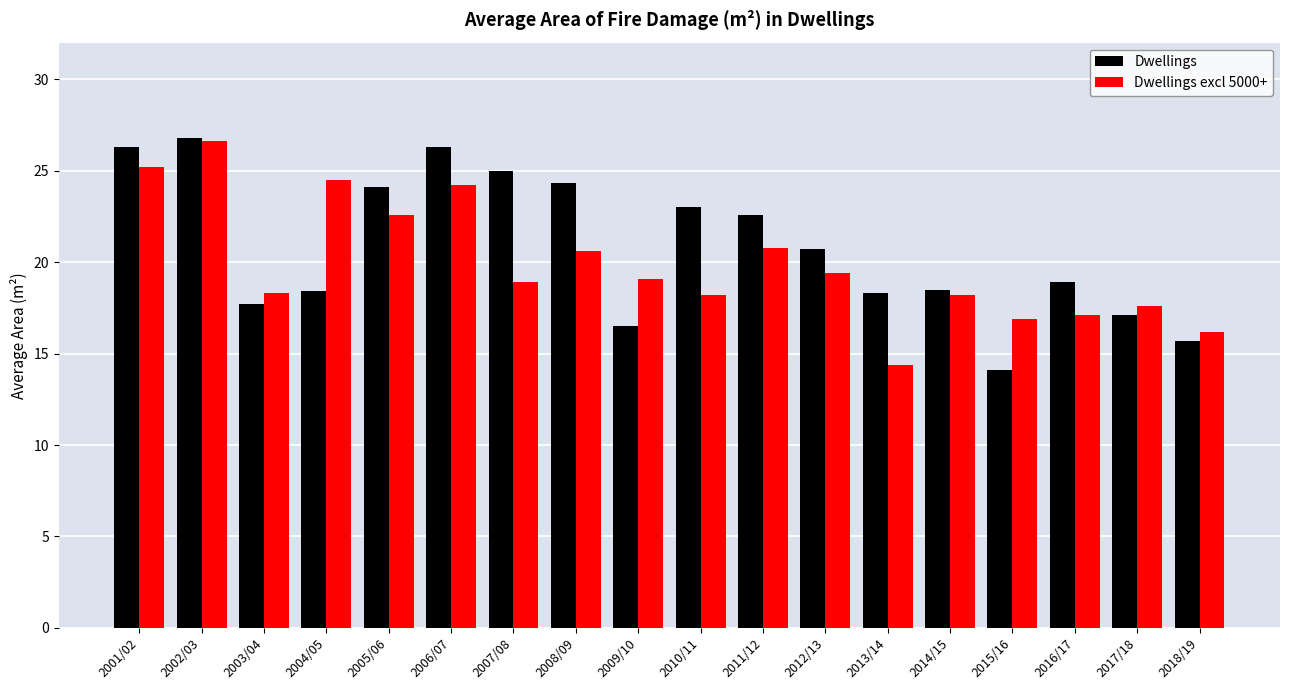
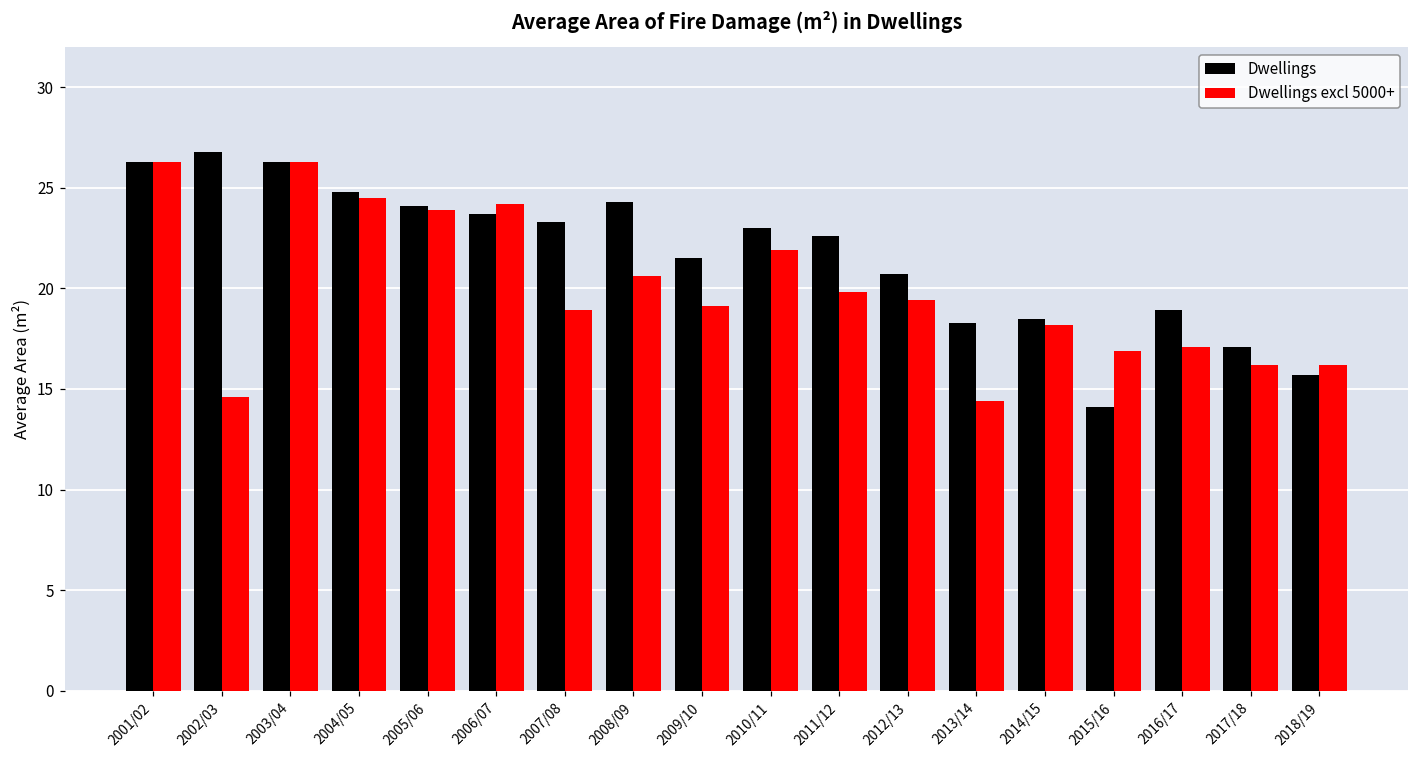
  {
    "Dwellings": {
      "2001/02": 26.3,
      "2002/03": 26.8,
-     "2003/04": 17.7,
-     "2004/05": 18.4,
+     "2003/04": 26.3,
+     "2004/05": 24.8,
      "2005/06": 24.1,
-     "2006/07": 26.3,
-     "2007/08": 25.0,
+     "2006/07": 23.7,
+     "2007/08": 23.3,
      "2008/09": 24.3,
-     "2009/10": 16.5,
+     "2009/10": 21.5,
      "2010/11": 23.0,
      "2011/12": 22.6,
      "2012/13": 20.7,
      "2013/14": 18.3,
      "2014/15": 18.5,
      "2015/16": 14.1,
      "2016/17": 18.9,
      "2017/18": 17.1,
      "2018/19": 15.7
    },
    "Dwellings excl 5000+": {
-     "2001/02": 25.2,
-     "2002/03": 26.6,
-     "2003/04": 18.3,
+     "2001/02": 26.3,
+     "2002/03": 14.6,
+     "2003/04": 26.3,
      "2004/05": 24.5,
-     "2005/06": 22.6,
+     "2005/06": 23.9,
      "2006/07": 24.2,
      "2007/08": 18.9,
      "2008/09": 20.6,
      "2009/10": 19.1,
-     "2010/11": 18.2,
-     "2011/12": 20.8,
+     "2010/11": 21.9,
+     "2011/12": 19.8,
      "2012/13": 19.4,
      "2013/14": 14.4,
      "2014/15": 18.2,
      "2015/16": 16.9,
      "2016/17": 17.1,
-     "2017/18": 17.6,
+     "2017/18": 16.2,
      "2018/19": 16.2
    }
  }
